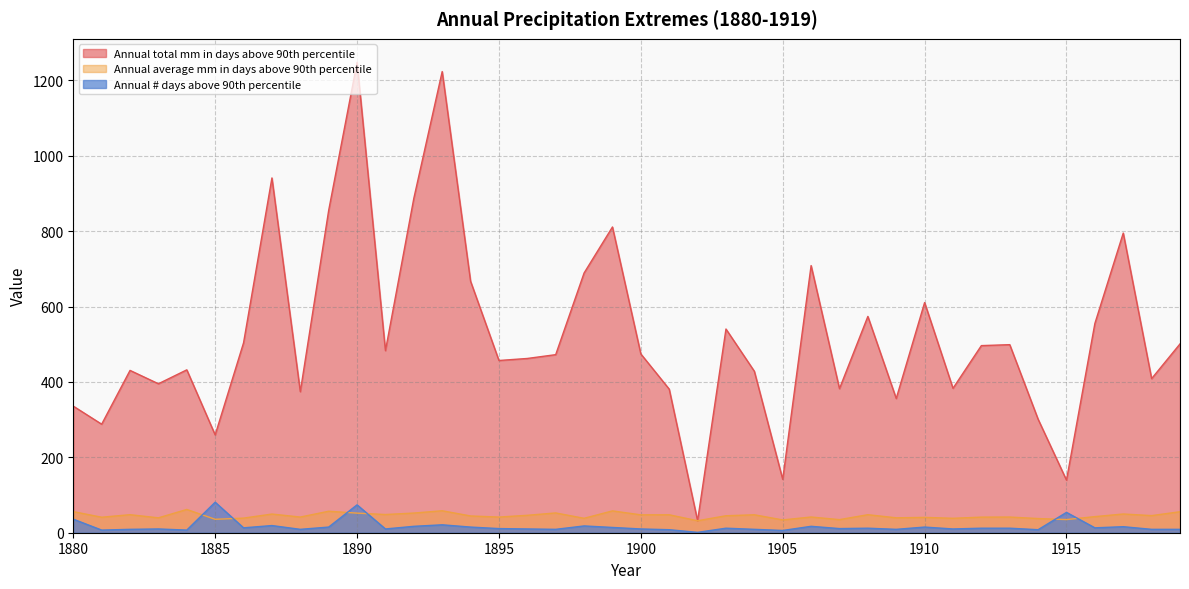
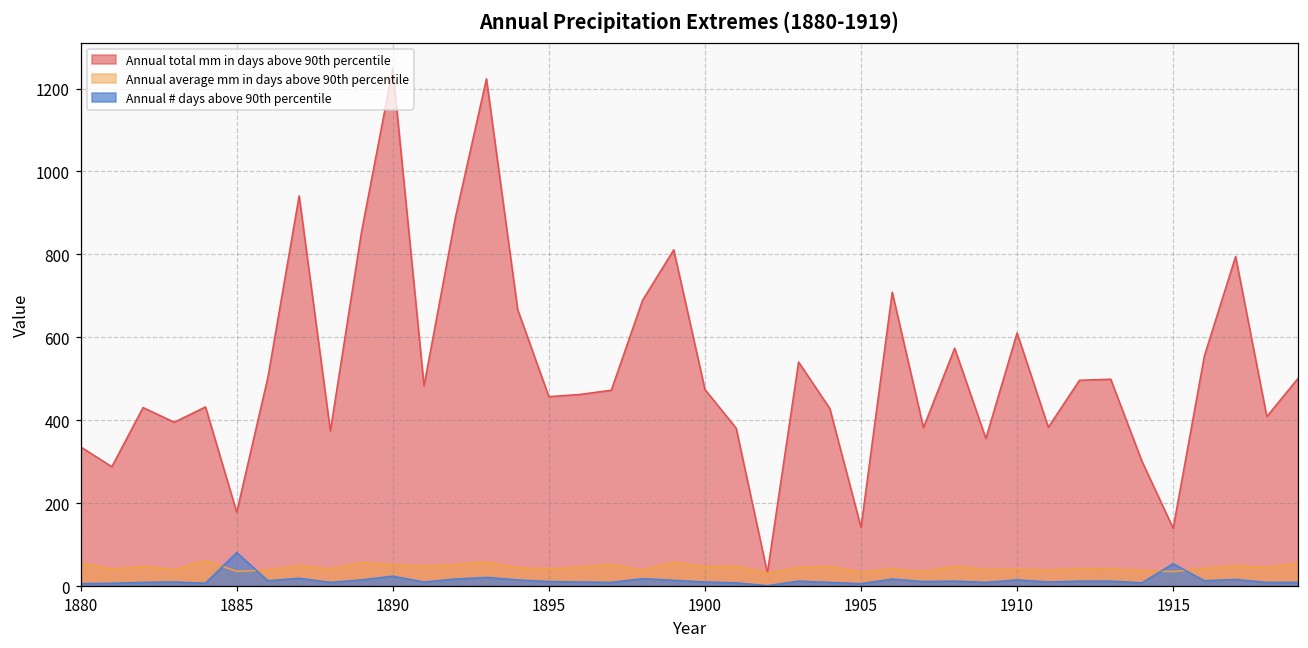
  {
    "Annual total mm in days above 90th percentile": {
      "1880": 340,
-     "1885": 260,
+     "1885": 180,
      "1895": 460,
      "1900": 470,
      "1905": 140,
      "1910": 610,
      "1915": 140
    },
    "Annual average mm in days above 90th percentile": {
      "1880": 60,
      "1885": 40,
      "1890": 50,
      "1895": 40,
      "1900": 50,
      "1905": 30,
      "1910": 40,
      "1915": 30
    },
    "Annual # days above 90th percentile": {
-     "1880": 40,
+     "1880": 10,
      "1885": 80,
-     "1890": 70,
+     "1890": 20,
      "1895": 10,
      "1900": 10,
      "1905": 10,
      "1910": 20,
      "1915": 50
    }
  }
